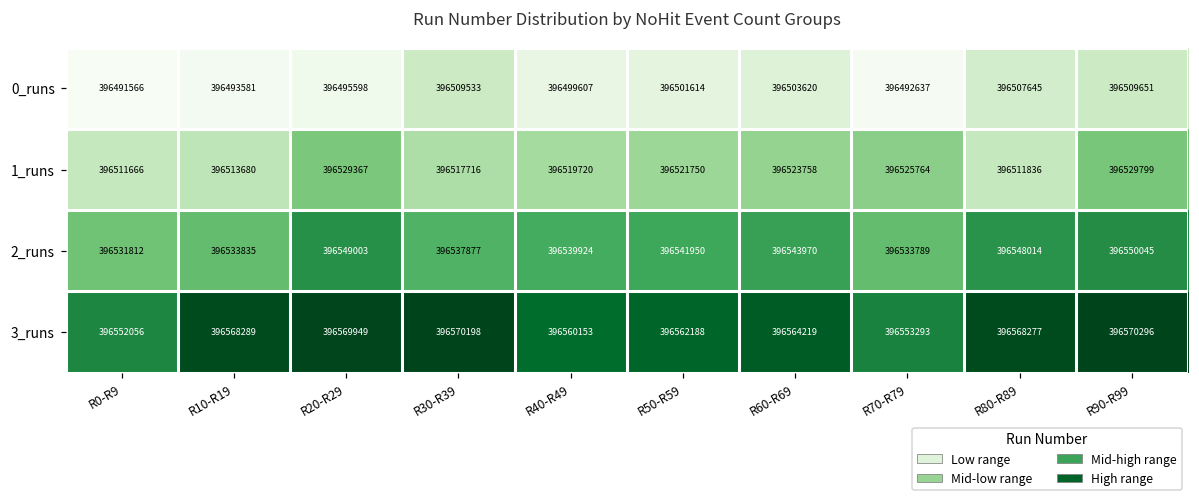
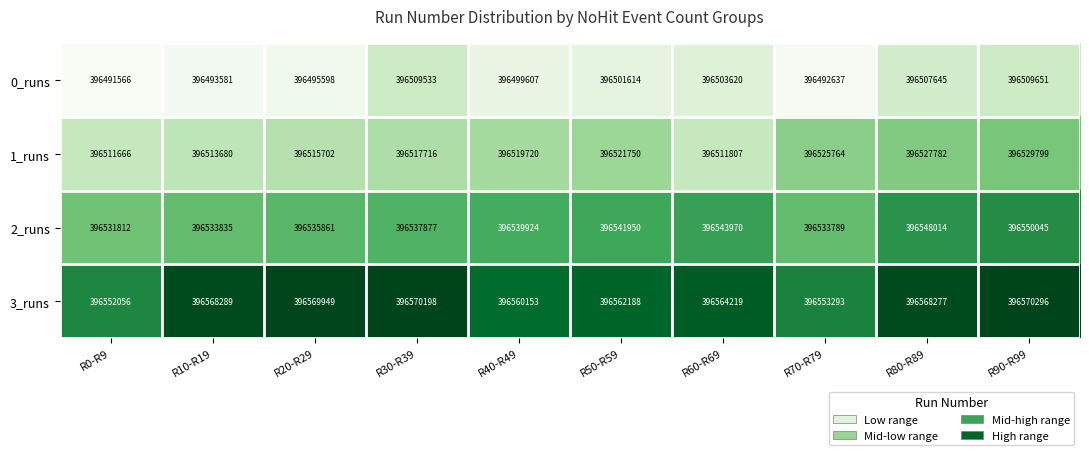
  {
    "0_runs": {
      "R0-R9": 396491566,
      "R10-R19": 396493581,
      "R20-R29": 396495598,
      "R30-R39": 396509533,
      "R40-R49": 396499607,
      "R50-R59": 396501614,
      "R60-R69": 396503620,
      "R70-R79": 396492637,
      "R80-R89": 396507645,
      "R90-R99": 396509651
    },
    "1_runs": {
      "R0-R9": 396511666,
      "R10-R19": 396513680,
-     "R20-R29": 396529367,
+     "R20-R29": 396515702,
      "R30-R39": 396517716,
      "R40-R49": 396519720,
      "R50-R59": 396521750,
-     "R60-R69": 396523758,
+     "R60-R69": 396511807,
      "R70-R79": 396525764,
-     "R80-R89": 396511836,
+     "R80-R89": 396527782,
      "R90-R99": 396529799
    },
    "2_runs": {
      "R0-R9": 396531812,
      "R10-R19": 396533835,
-     "R20-R29": 396549003,
+     "R20-R29": 396535861,
      "R30-R39": 396537877,
      "R40-R49": 396539924,
      "R50-R59": 396541950,
      "R60-R69": 396543970,
      "R70-R79": 396533789,
      "R80-R89": 396548014,
      "R90-R99": 396550045
    },
    "3_runs": {
      "R0-R9": 396552056,
      "R10-R19": 396568289,
      "R20-R29": 396569949,
      "R30-R39": 396570198,
      "R40-R49": 396560153,
      "R50-R59": 396562188,
      "R60-R69": 396564219,
      "R70-R79": 396553293,
      "R80-R89": 396568277,
      "R90-R99": 396570296
    }
  }
